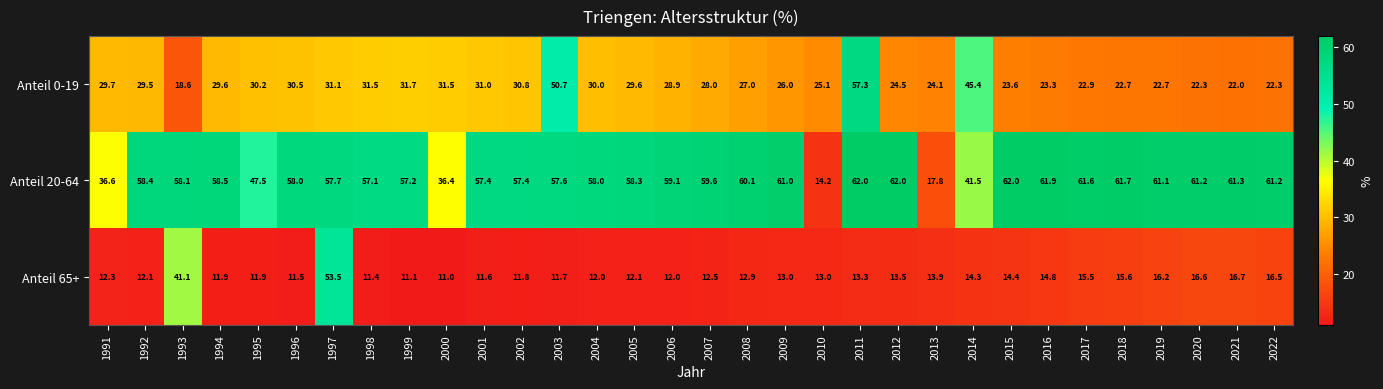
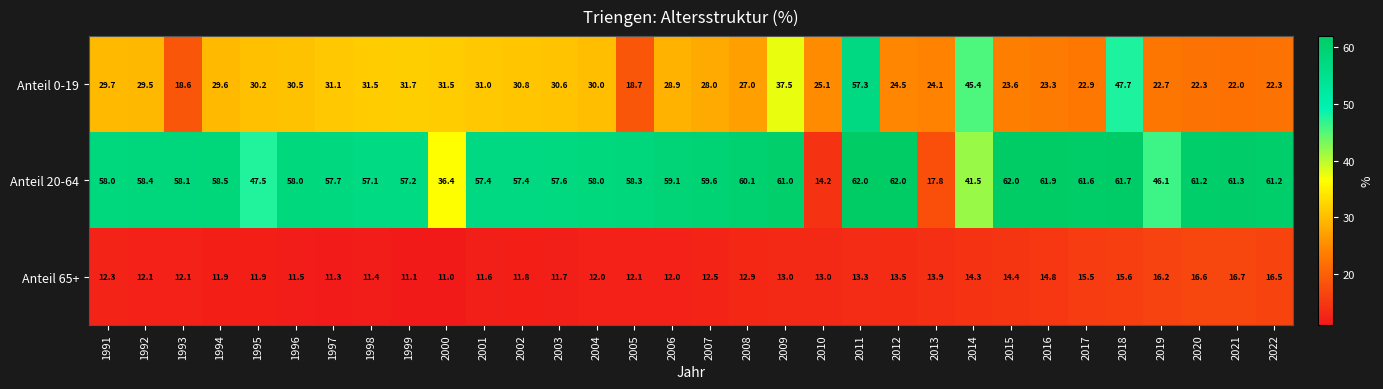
  {
    "Anteil 0-19": {
      "1991": 29.7,
      "1992": 29.5,
      "1993": 18.6,
      "1994": 29.6,
      "1995": 30.2,
      "1996": 30.5,
      "1997": 31.1,
      "1998": 31.5,
      "1999": 31.7,
      "2000": 31.5,
      "2001": 31.0,
      "2002": 30.8,
-     "2003": 50.7,
+     "2003": 30.6,
      "2004": 30.0,
-     "2005": 29.6,
+     "2005": 18.7,
      "2006": 28.9,
      "2007": 28.0,
      "2008": 27.0,
-     "2009": 26.0,
+     "2009": 37.5,
      "2010": 25.1,
      "2011": 57.3,
      "2012": 24.5,
      "2013": 24.1,
      "2014": 45.4,
      "2015": 23.6,
      "2016": 23.3,
      "2017": 22.9,
-     "2018": 22.7,
+     "2018": 47.7,
      "2019": 22.7,
      "2020": 22.3,
      "2021": 22.0,
      "2022": 22.3
    },
    "Anteil 20-64": {
-     "1991": 36.6,
+     "1991": 58.0,
      "1992": 58.4,
      "1993": 58.1,
      "1994": 58.5,
      "1995": 47.5,
      "1996": 58.0,
      "1997": 57.7,
      "1998": 57.1,
      "1999": 57.2,
      "2000": 36.4,
      "2001": 57.4,
      "2002": 57.4,
      "2003": 57.6,
      "2004": 58.0,
      "2005": 58.3,
      "2006": 59.1,
      "2007": 59.6,
      "2008": 60.1,
      "2009": 61.0,
      "2010": 14.2,
      "2011": 62.0,
      "2012": 62.0,
      "2013": 17.8,
      "2014": 41.5,
      "2015": 62.0,
      "2016": 61.9,
      "2017": 61.6,
      "2018": 61.7,
-     "2019": 61.1,
+     "2019": 46.1,
      "2020": 61.2,
      "2021": 61.3,
      "2022": 61.2
    },
    "Anteil 65+": {
      "1991": 12.3,
      "1992": 12.1,
-     "1993": 41.1,
+     "1993": 12.1,
      "1994": 11.9,
      "1995": 11.9,
      "1996": 11.5,
-     "1997": 53.5,
+     "1997": 11.3,
      "1998": 11.4,
      "1999": 11.1,
      "2000": 11.0,
      "2001": 11.6,
      "2002": 11.8,
      "2003": 11.7,
      "2004": 12.0,
      "2005": 12.1,
      "2006": 12.0,
      "2007": 12.5,
      "2008": 12.9,
      "2009": 13.0,
      "2010": 13.0,
      "2011": 13.3,
      "2012": 13.5,
      "2013": 13.9,
      "2014": 14.3,
      "2015": 14.4,
      "2016": 14.8,
      "2017": 15.5,
      "2018": 15.6,
      "2019": 16.2,
      "2020": 16.6,
      "2021": 16.7,
      "2022": 16.5
    }
  }
